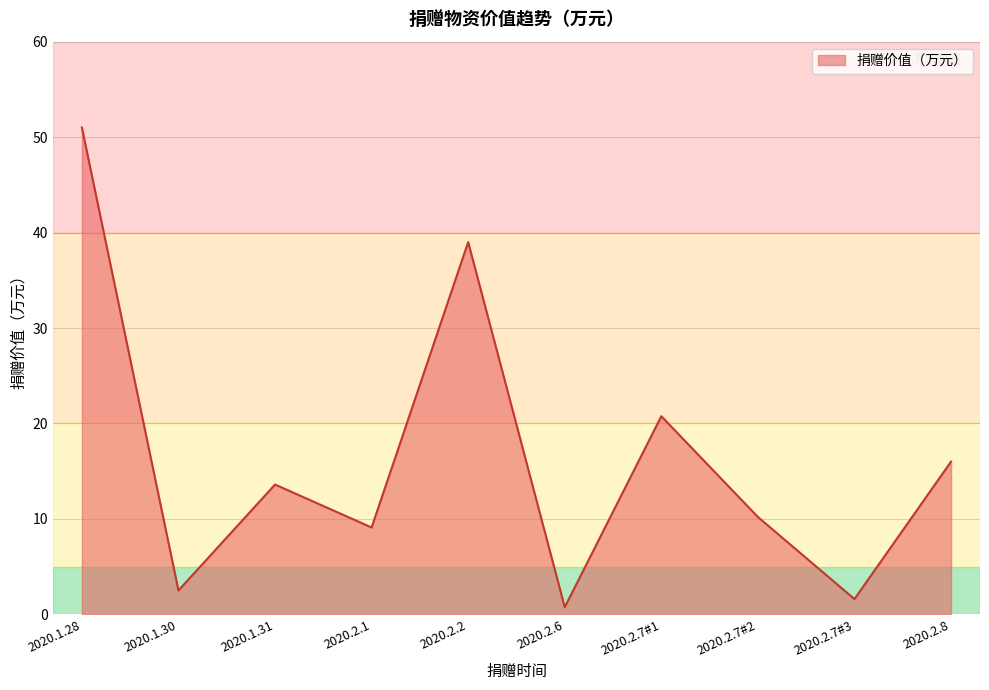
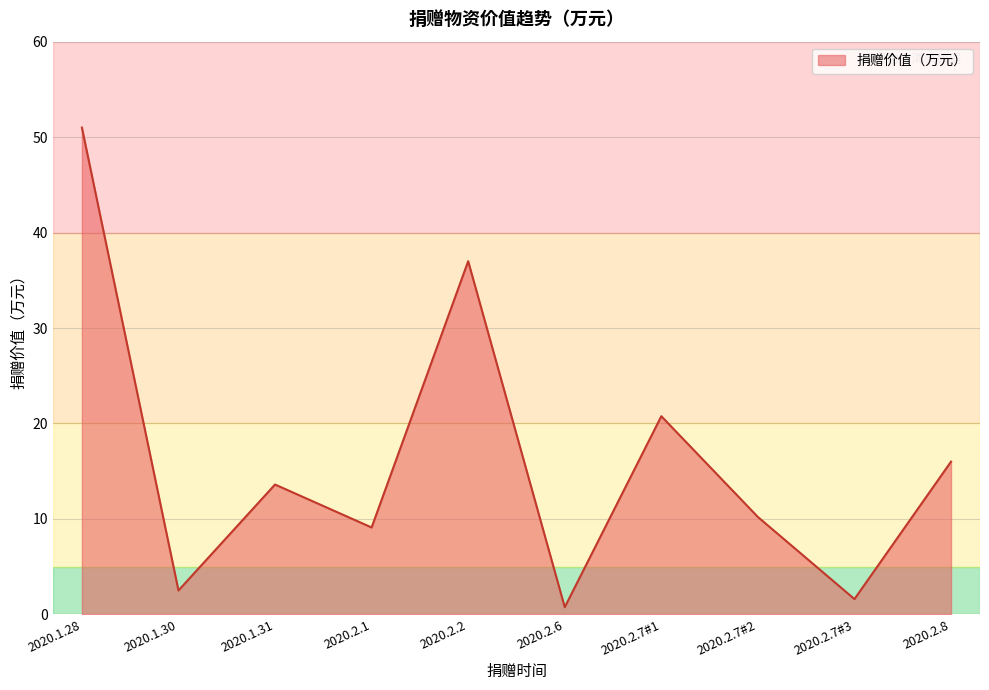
  {
    "2020.1.28": 51,
    "2020.1.30": 3,
    "2020.1.31": 14,
    "2020.2.1": 9,
-   "2020.2.2": 39,
+   "2020.2.2": 37,
    "2020.2.6": 1,
    "2020.2.7#1": 21,
    "2020.2.7#2": 10,
    "2020.2.7#3": 2,
    "2020.2.8": 16
  }
